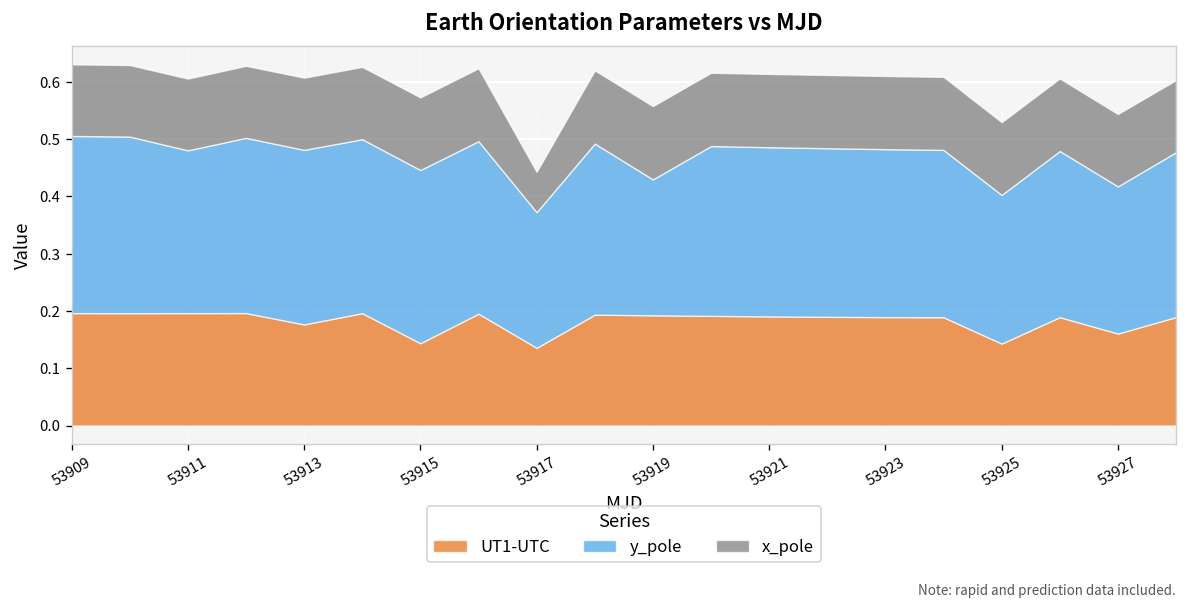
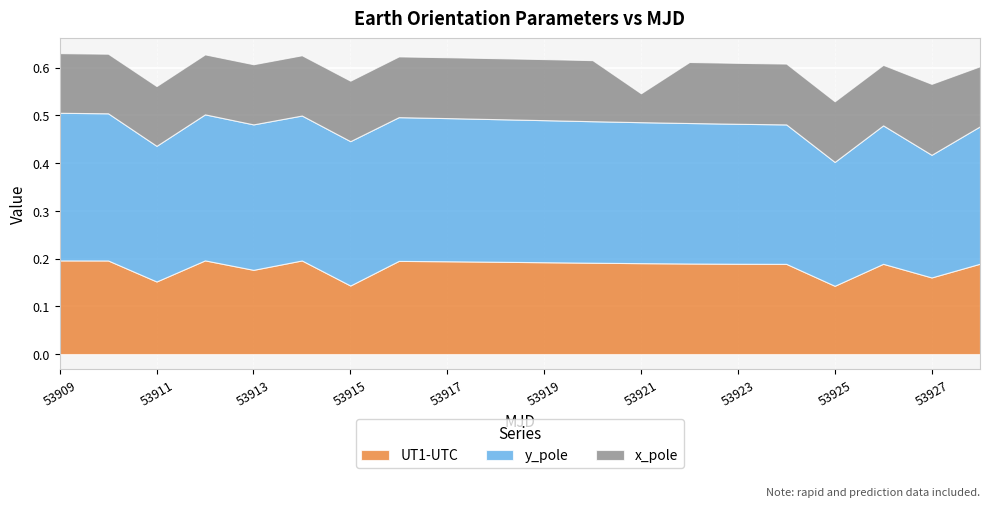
  {
    "UT1-UTC": {
      "53909": 0.20,
-     "53911": 0.20,
+     "53911": 0.15,
      "53913": 0.18,
      "53915": 0.14,
-     "53917": 0.14,
+     "53917": 0.19,
      "53919": 0.19,
      "53921": 0.19,
      "53923": 0.19,
      "53925": 0.14,
      "53927": 0.16
    },
    "y_pole": {
      "53909": 0.31,
      "53911": 0.28,
      "53913": 0.30,
      "53915": 0.30,
-     "53917": 0.24,
-     "53919": 0.24,
+     "53917": 0.30,
+     "53919": 0.30,
      "53921": 0.30,
      "53923": 0.29,
      "53925": 0.26,
      "53927": 0.26
    },
    "x_pole": {
      "53909": 0.12,
      "53911": 0.13,
      "53913": 0.13,
      "53915": 0.13,
-     "53917": 0.07,
+     "53917": 0.13,
      "53919": 0.13,
-     "53921": 0.13,
+     "53921": 0.06,
      "53923": 0.13,
      "53925": 0.13,
-     "53927": 0.13
+     "53927": 0.15
    }
  }
